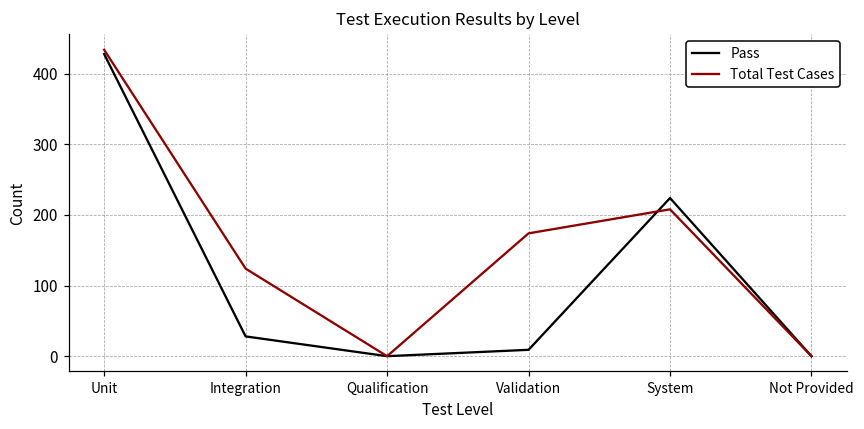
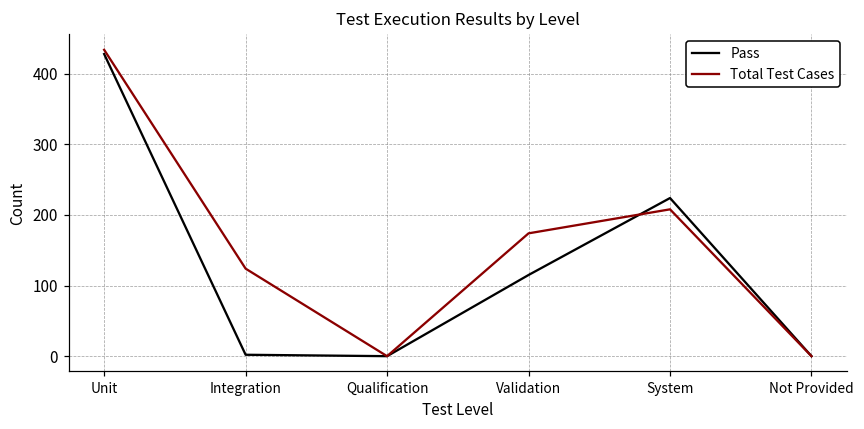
  {
    "Pass": {
      "Unit": 430,
-     "Integration": 30,
-     "Validation": 10,
+     "Integration": 0,
+     "Validation": 120,
      "System": 220
    },
    "Total Test Cases": {
      "Unit": 430,
      "Integration": 120,
      "Validation": 170,
      "System": 210
    }
  }
